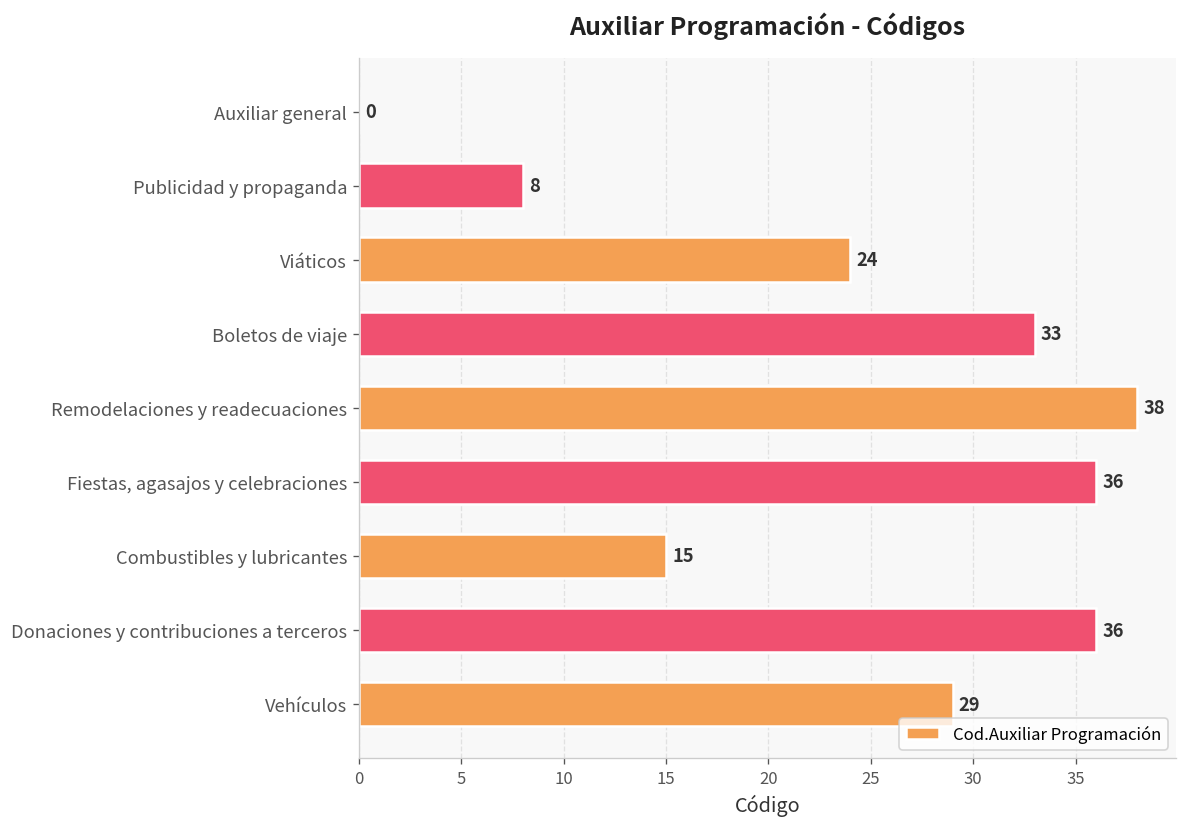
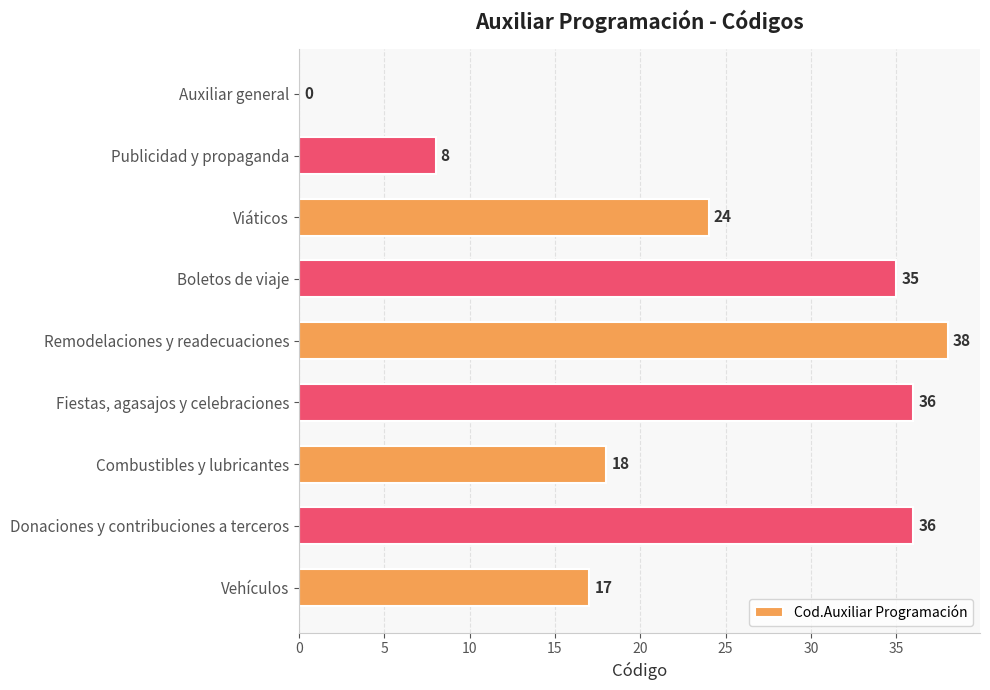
  {
    "Auxiliar general": 0,
    "Publicidad y propaganda": 8,
    "Viáticos": 24,
-   "Boletos de viaje": 33,
+   "Boletos de viaje": 35,
    "Remodelaciones y readecuaciones": 38,
    "Fiestas, agasajos y celebraciones": 36,
-   "Combustibles y lubricantes": 15,
+   "Combustibles y lubricantes": 18,
    "Donaciones y contribuciones a terceros": 36,
-   "Vehículos": 29
+   "Vehículos": 17
  }
